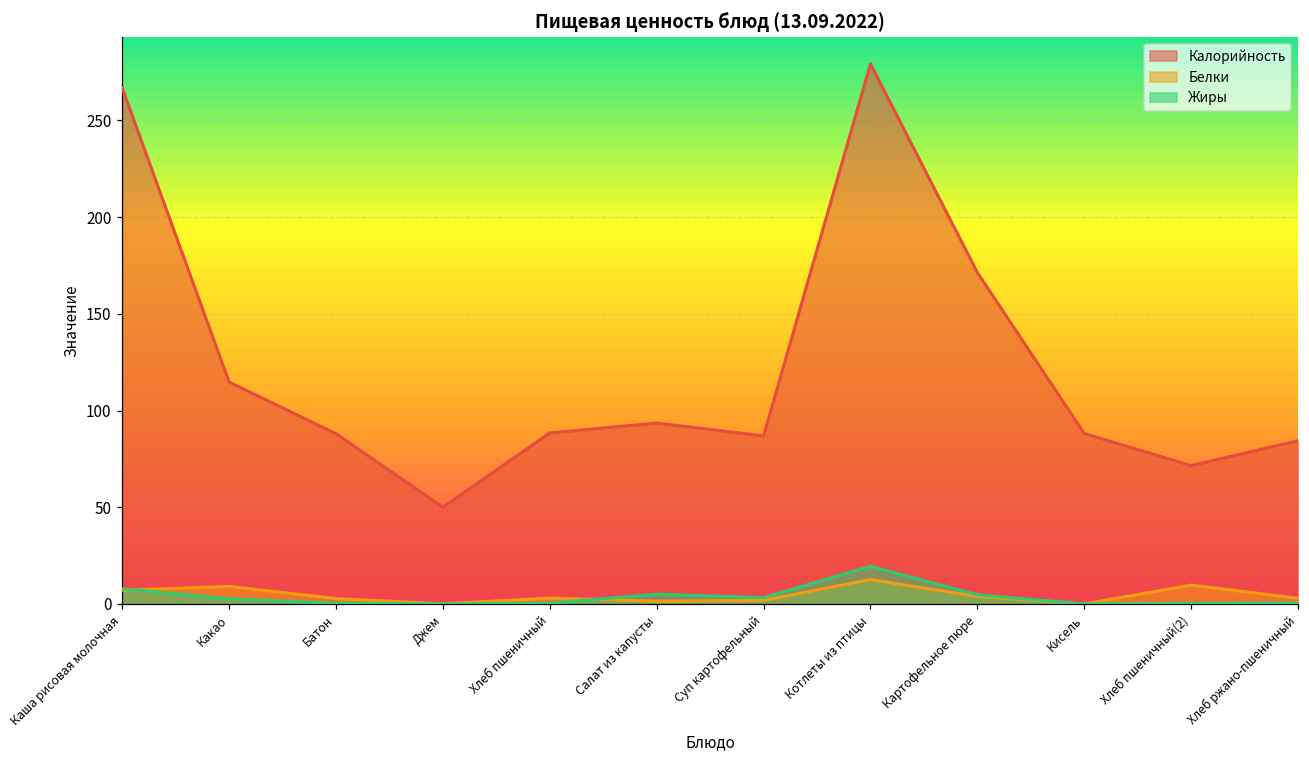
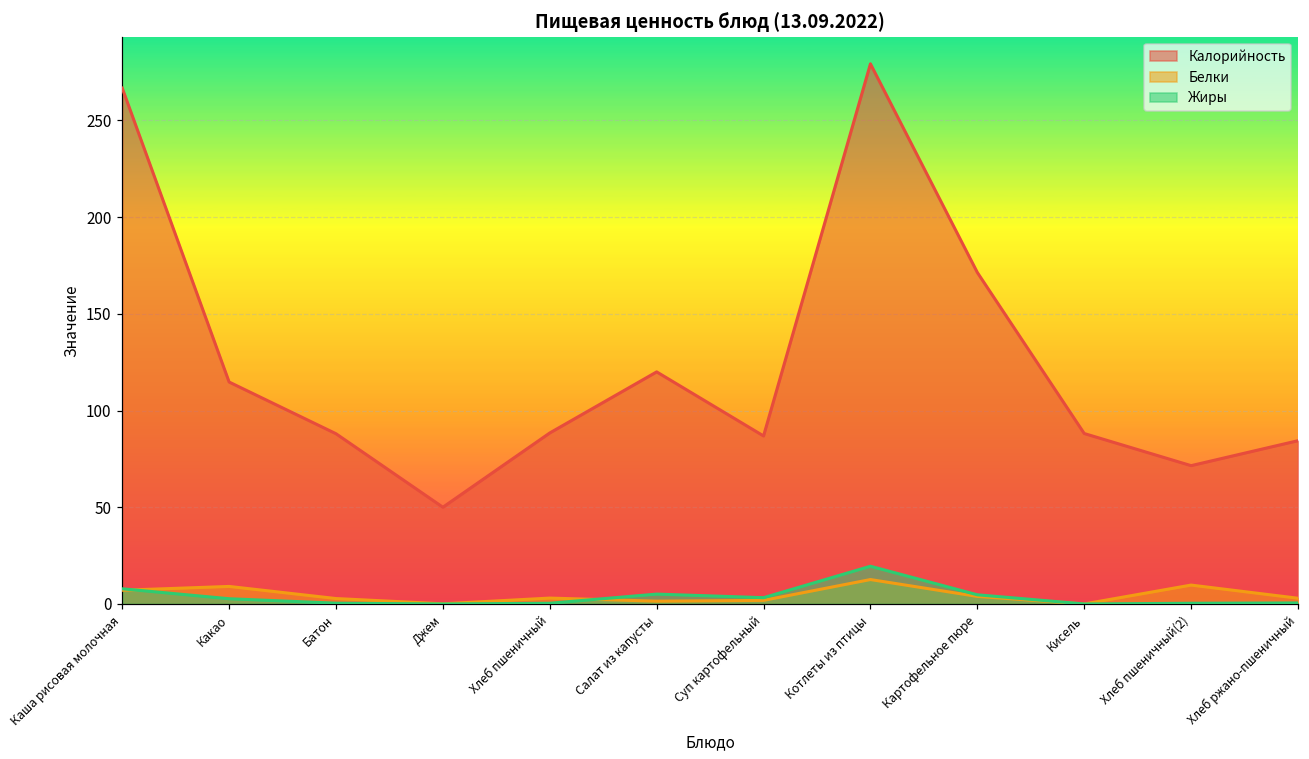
  {
    "Калорийность": {
      "Каша рисовая молочная": 267,
      "Какао": 115,
      "Батон": 88,
      "Джем": 50,
      "Хлеб пшеничный": 88,
-     "Салат из капусты": 94,
+     "Салат из капусты": 120,
      "Суп картофельный": 87,
      "Котлеты из птицы": 279,
      "Картофельное пюре": 171,
      "Кисель": 88,
      "Хлеб пшеничный(2)": 72,
      "Хлеб ржано-пшеничный": 84
    },
    "Белки": {
      "Какао": 9,
      "Батон": 3,
      "Хлеб пшеничный": 3,
      "Салат из капусты": 1,
      "Котлеты из птицы": 13,
      "Хлеб пшеничный(2)": 10,
      "Хлеб ржано-пшеничный": 3
    },
    "Жиры": {
      "Какао": 3,
      "Батон": 0,
      "Хлеб пшеничный": 0,
      "Салат из капусты": 5,
      "Котлеты из птицы": 20,
      "Хлеб пшеничный(2)": 0,
      "Хлеб ржано-пшеничный": 1
    }
  }
